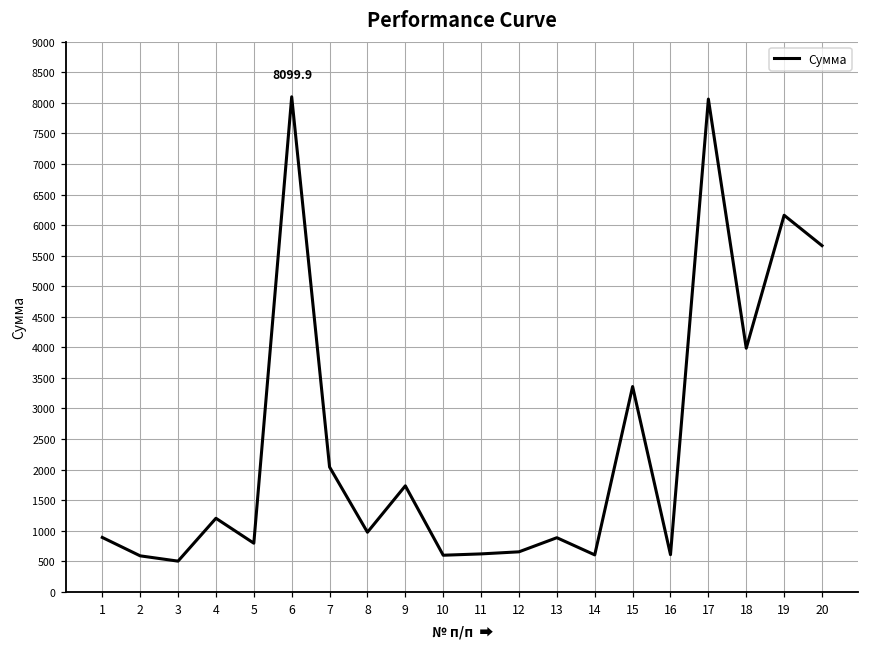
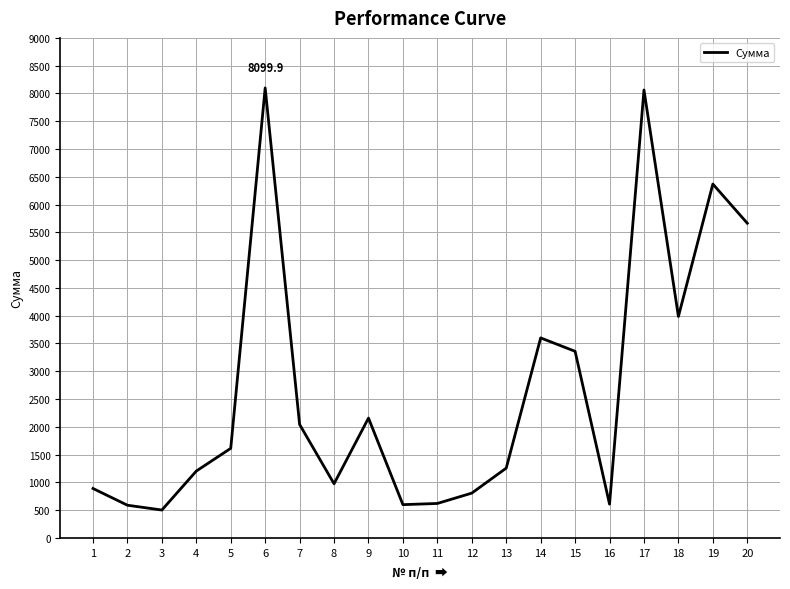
  {
    "1": 900,
    "2": 600,
    "3": 500,
    "4": 1200,
-   "5": 800,
+   "5": 1600,
    "7": 2000,
    "8": 1000,
-   "9": 1700,
+   "9": 2200,
    "10": 600,
    "11": 600,
-   "12": 700,
-   "13": 900,
-   "14": 600,
+   "12": 800,
+   "13": 1300,
+   "14": 3600,
    "15": 3400,
    "16": 600,
    "17": 8100,
    "18": 4000,
-   "19": 6200,
+   "19": 6400,
    "20": 5700
  }
